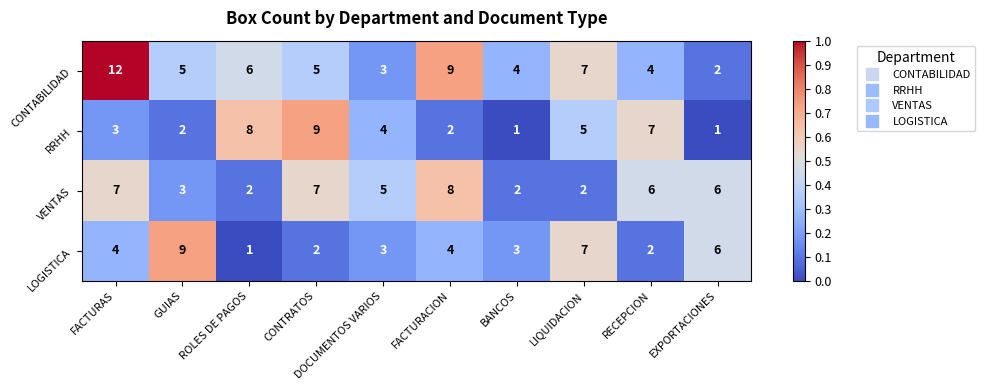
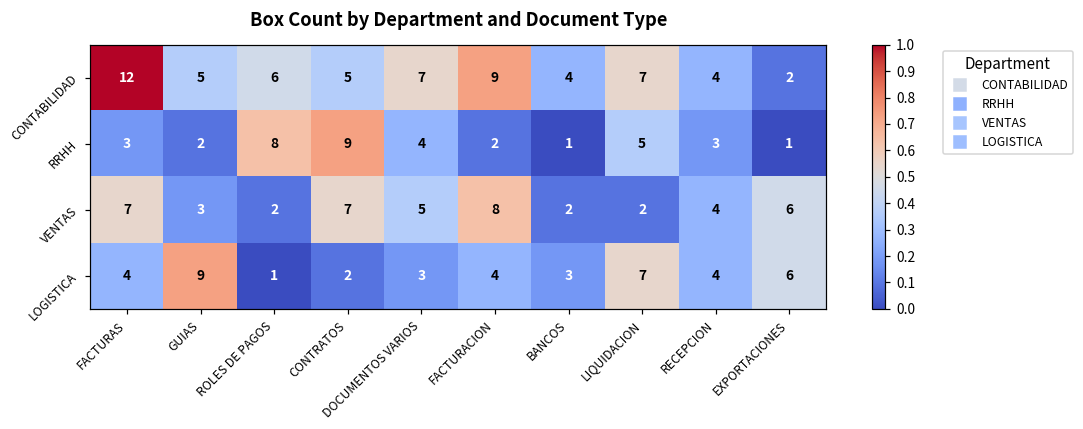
  {
    "CONTABILIDAD": {
      "FACTURAS": 12,
      "GUIAS": 5,
      "ROLES DE PAGOS": 6,
      "CONTRATOS": 5,
-     "DOCUMENTOS VARIOS": 3,
+     "DOCUMENTOS VARIOS": 7,
      "FACTURACION": 9,
      "BANCOS": 4,
      "LIQUIDACION": 7,
      "RECEPCION": 4,
      "EXPORTACIONES": 2
    },
    "RRHH": {
      "FACTURAS": 3,
      "GUIAS": 2,
      "ROLES DE PAGOS": 8,
      "CONTRATOS": 9,
      "DOCUMENTOS VARIOS": 4,
      "FACTURACION": 2,
      "BANCOS": 1,
      "LIQUIDACION": 5,
-     "RECEPCION": 7,
+     "RECEPCION": 3,
      "EXPORTACIONES": 1
    },
    "VENTAS": {
      "FACTURAS": 7,
      "GUIAS": 3,
      "ROLES DE PAGOS": 2,
      "CONTRATOS": 7,
      "DOCUMENTOS VARIOS": 5,
      "FACTURACION": 8,
      "BANCOS": 2,
      "LIQUIDACION": 2,
-     "RECEPCION": 6,
+     "RECEPCION": 4,
      "EXPORTACIONES": 6
    },
    "LOGISTICA": {
      "FACTURAS": 4,
      "GUIAS": 9,
      "ROLES DE PAGOS": 1,
      "CONTRATOS": 2,
      "DOCUMENTOS VARIOS": 3,
      "FACTURACION": 4,
      "BANCOS": 3,
      "LIQUIDACION": 7,
-     "RECEPCION": 2,
+     "RECEPCION": 4,
      "EXPORTACIONES": 6
    }
  }
